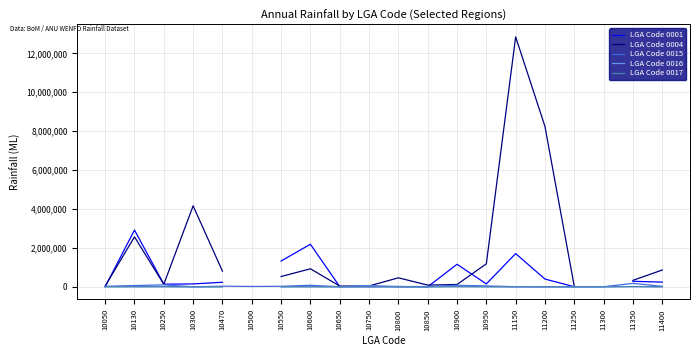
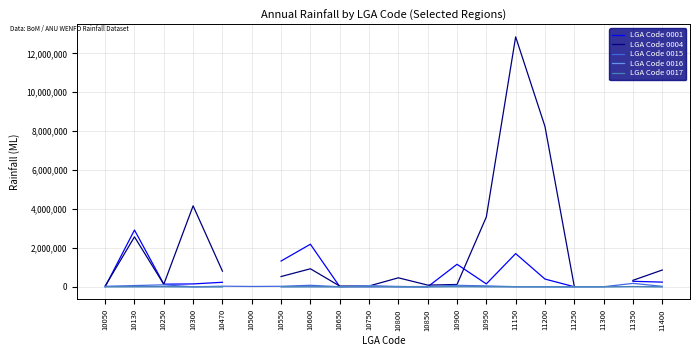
  {
    "LGA Code 0001": {
      "10130": "2,900,000",
      "10300": "200,000",
      "10470": "200,000",
      "10550": "1,300,000",
      "10600": "2,200,000",
      "10900": "1,200,000",
      "11150": "1,700,000",
      "11200": "400,000",
      "11400": "200,000"
    },
    "LGA Code 0004": {
      "10130": "2,600,000",
      "10300": "4,200,000",
      "10470": "800,000",
      "10550": "500,000",
      "10600": "900,000",
      "10800": "500,000",
-     "10950": "1,200,000",
+     "10950": "3,600,000",
      "11150": "12,800,000",
      "11200": "8,200,000",
      "11400": "900,000"
    }
  }
